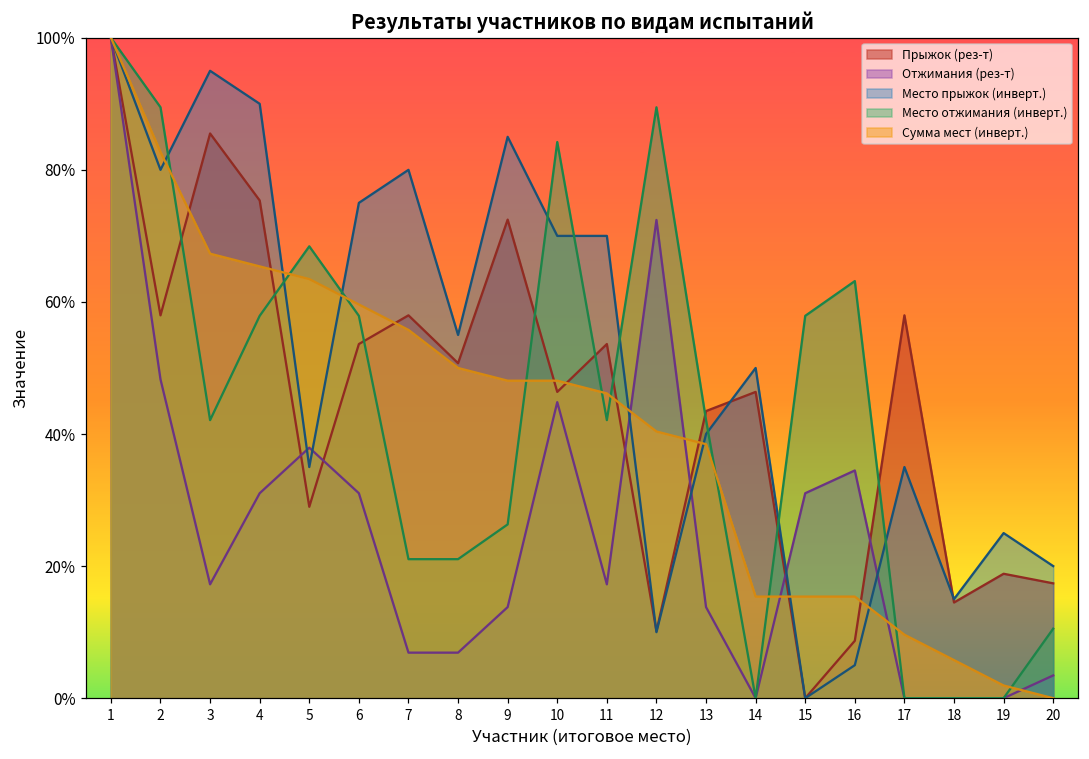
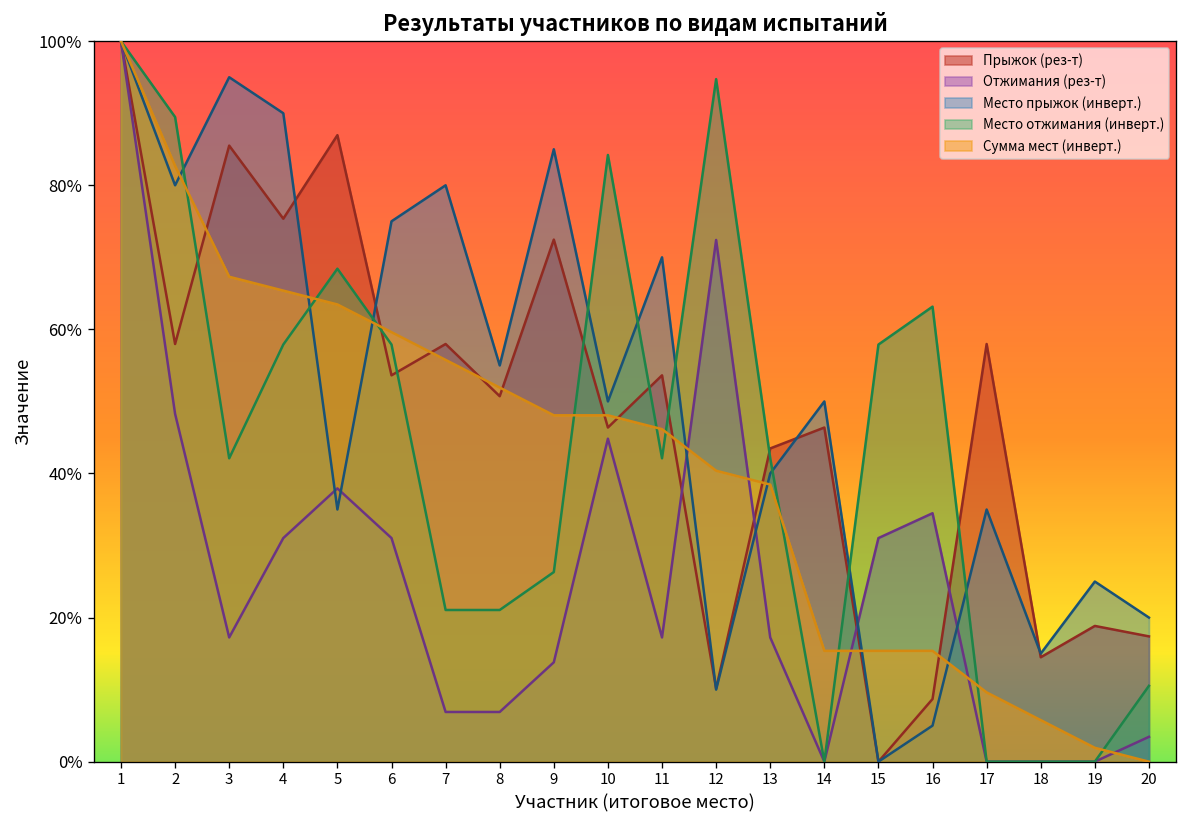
  {
    "Прыжок (рез-т)": {
      "2": "58%",
      "3": "86%",
      "4": "75%",
-     "5": "29%",
+     "5": "87%",
      "6": "54%",
      "7": "58%",
      "8": "51%",
      "9": "72%",
      "10": "46%",
      "11": "54%",
      "13": "43%",
      "14": "46%",
      "16": "9%",
      "17": "58%",
      "18": "14%",
      "19": "19%",
      "20": "17%"
    },
    "Отжимания (рез-т)": {
      "2": "48%",
      "3": "17%",
      "4": "31%",
      "5": "38%",
      "6": "31%",
      "7": "7%",
      "8": "7%",
      "9": "14%",
      "10": "45%",
      "11": "17%",
      "12": "72%",
-     "13": "14%",
+     "13": "17%",
      "15": "31%",
      "16": "34%",
      "20": "3%"
    },
    "Место прыжок (инверт.)": {
      "2": "80%",
      "3": "95%",
      "4": "90%",
      "5": "35%",
      "6": "75%",
      "7": "80%",
      "8": "55%",
      "9": "85%",
-     "10": "70%",
+     "10": "50%",
      "11": "70%",
      "13": "40%",
      "14": "50%",
      "16": "5%",
      "17": "35%",
      "18": "15%",
      "19": "25%",
      "20": "20%"
    },
    "Место отжимания (инверт.)": {
      "2": "89%",
      "3": "42%",
      "4": "58%",
      "5": "68%",
      "6": "58%",
      "7": "21%",
      "8": "21%",
      "9": "26%",
      "10": "84%",
      "11": "42%",
-     "12": "89%",
+     "12": "95%",
      "13": "42%",
      "15": "58%",
      "16": "63%",
      "20": "11%"
    },
    "Сумма мест (инверт.)": {
      "2": "83%",
      "3": "67%",
      "4": "65%",
      "5": "63%",
      "6": "60%",
      "7": "56%",
-     "8": "50%",
+     "8": "52%",
      "9": "48%",
      "10": "48%",
      "11": "46%",
      "12": "40%",
      "13": "38%",
      "14": "15%",
      "15": "15%",
      "16": "15%",
      "17": "10%",
      "18": "6%",
      "19": "2%",
      "20": "0%"
    }
  }
